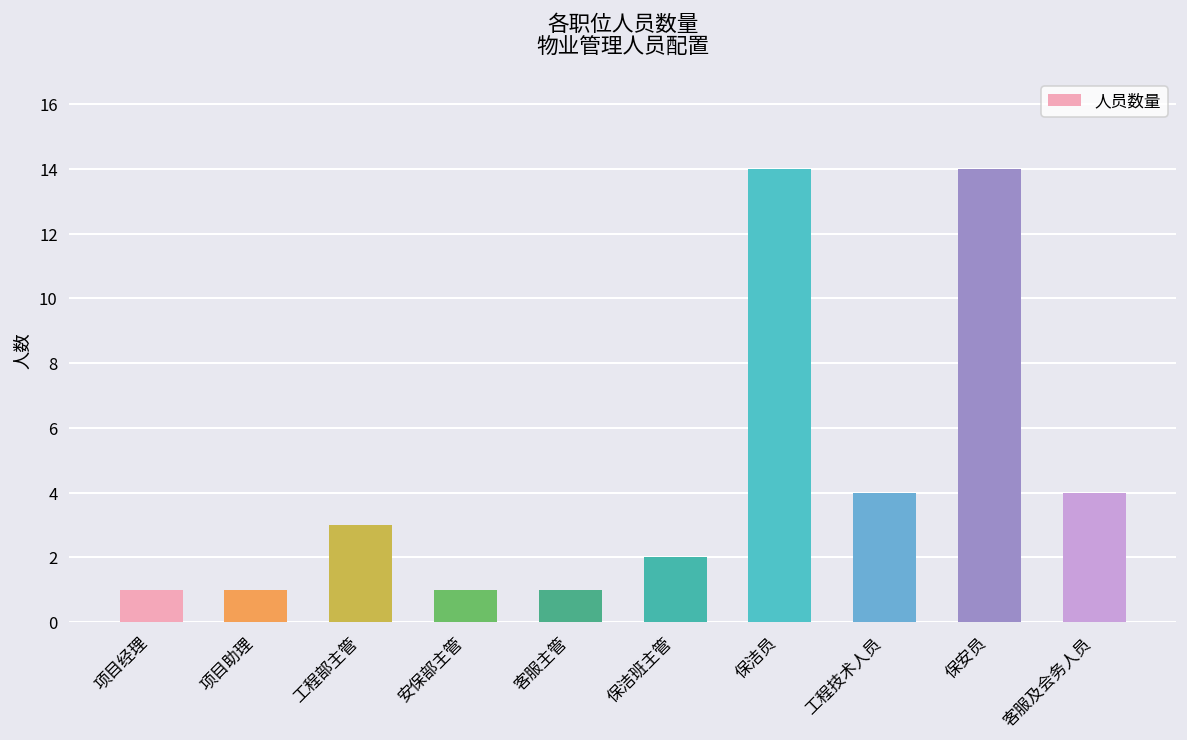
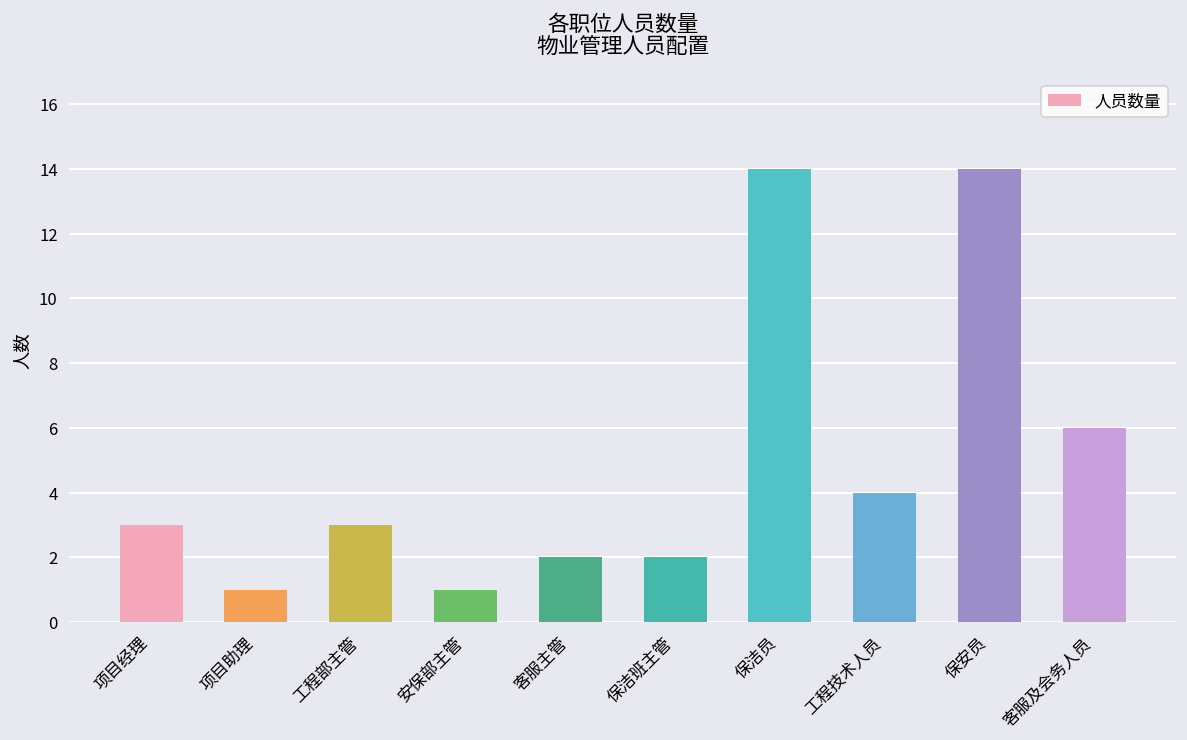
  {
-   "项目经理": 1,
+   "项目经理": 3,
    "项目助理": 1,
    "工程部主管": 3,
    "安保部主管": 1,
-   "客服主管": 1,
+   "客服主管": 2,
    "保洁班主管": 2,
    "保洁员": 14,
    "工程技术人员": 4,
    "保安员": 14,
-   "客服及会务人员": 4
+   "客服及会务人员": 6
  }
